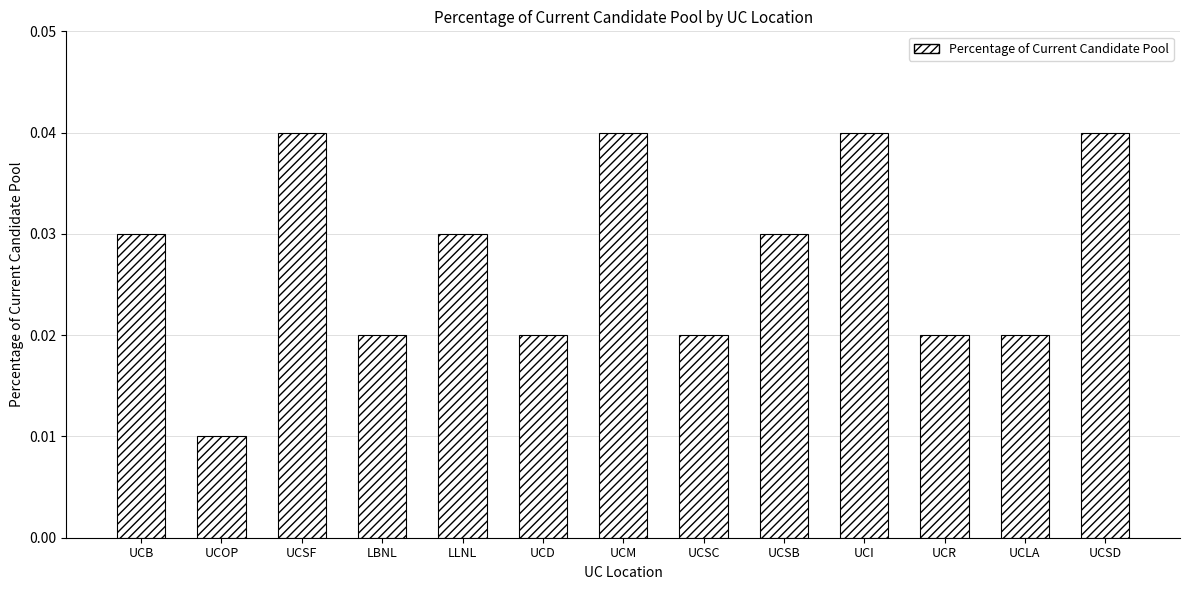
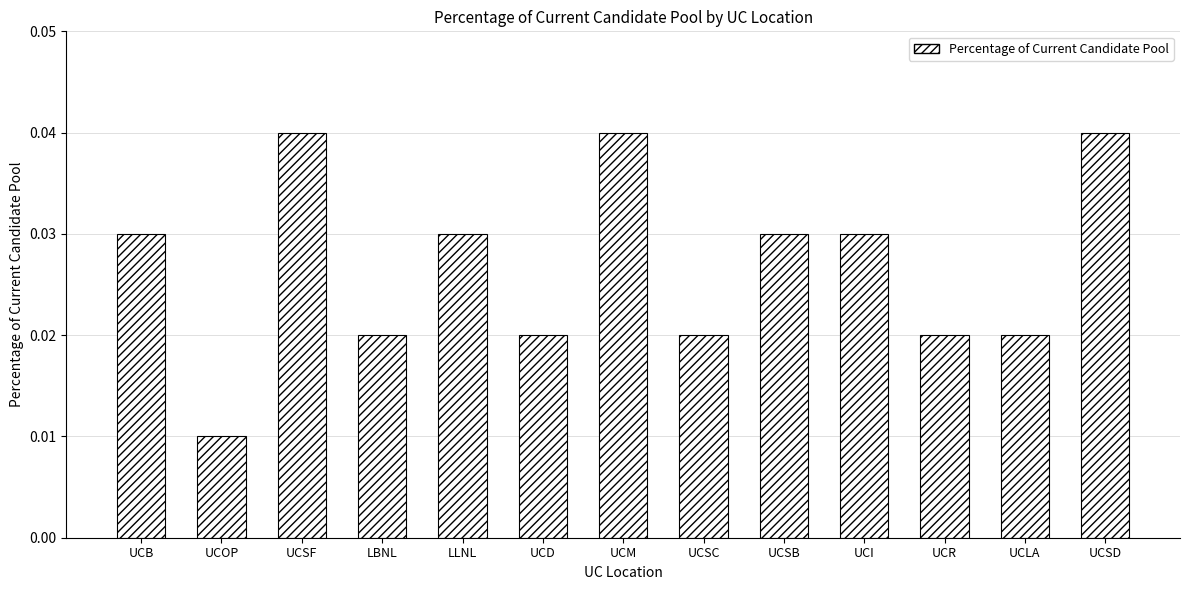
  {
    "UCB": 0.03,
    "UCOP": 0.01,
    "UCSF": 0.04,
    "LBNL": 0.02,
    "LLNL": 0.03,
    "UCD": 0.02,
    "UCM": 0.04,
    "UCSC": 0.02,
    "UCSB": 0.03,
-   "UCI": 0.04,
+   "UCI": 0.03,
    "UCR": 0.02,
    "UCLA": 0.02,
    "UCSD": 0.04
  }
